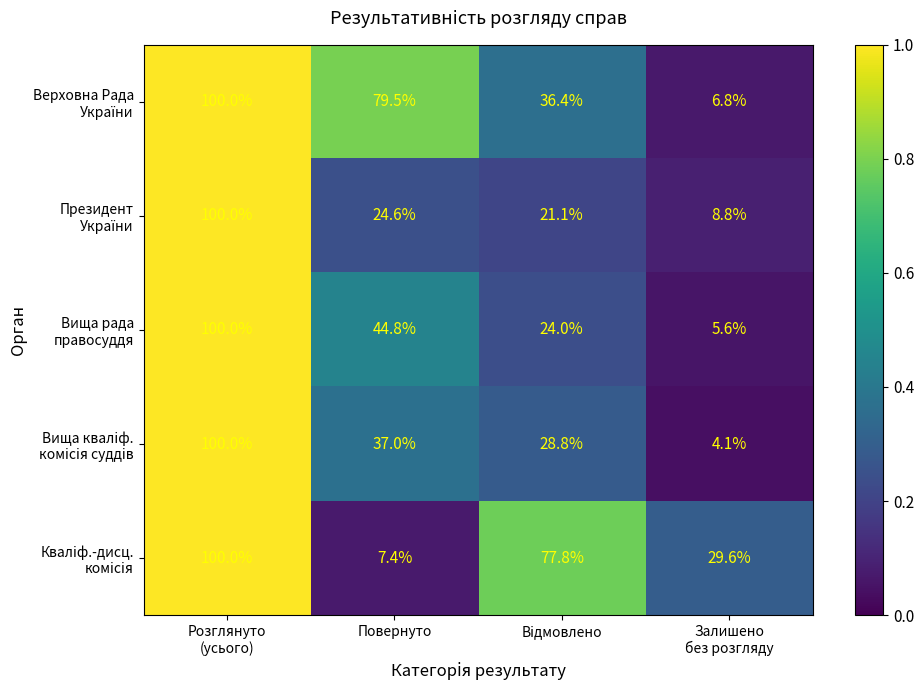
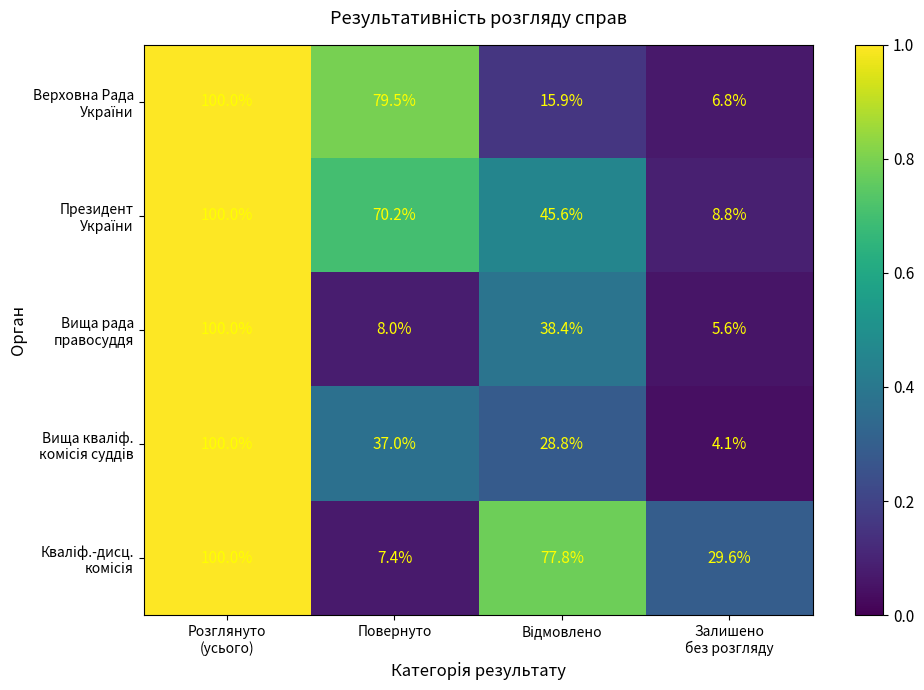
  {
    "Верховна Рада України": {
      "Повернуто": "79.5%",
-     "Відмовлено": "36.4%",
+     "Відмовлено": "15.9%",
      "Залишено без розгляду": "6.8%"
    },
    "Президент України": {
-     "Повернуто": "24.6%",
-     "Відмовлено": "21.1%",
+     "Повернуто": "70.2%",
+     "Відмовлено": "45.6%",
      "Залишено без розгляду": "8.8%"
    },
    "Вища рада правосуддя": {
-     "Повернуто": "44.8%",
-     "Відмовлено": "24.0%",
+     "Повернуто": "8.0%",
+     "Відмовлено": "38.4%",
      "Залишено без розгляду": "5.6%"
    },
    "Вища кваліф. комісія суддів": {
      "Повернуто": "37.0%",
      "Відмовлено": "28.8%",
      "Залишено без розгляду": "4.1%"
    },
    "Кваліф.-дисц. комісія": {
      "Повернуто": "7.4%",
      "Відмовлено": "77.8%",
      "Залишено без розгляду": "29.6%"
    }
  }
